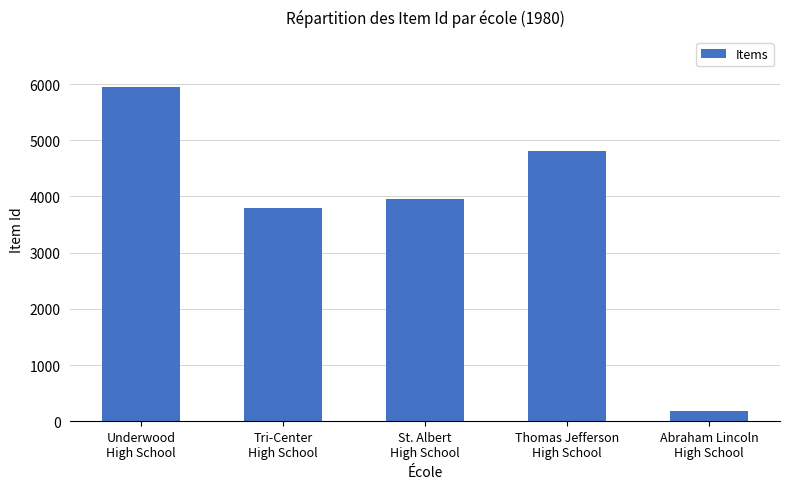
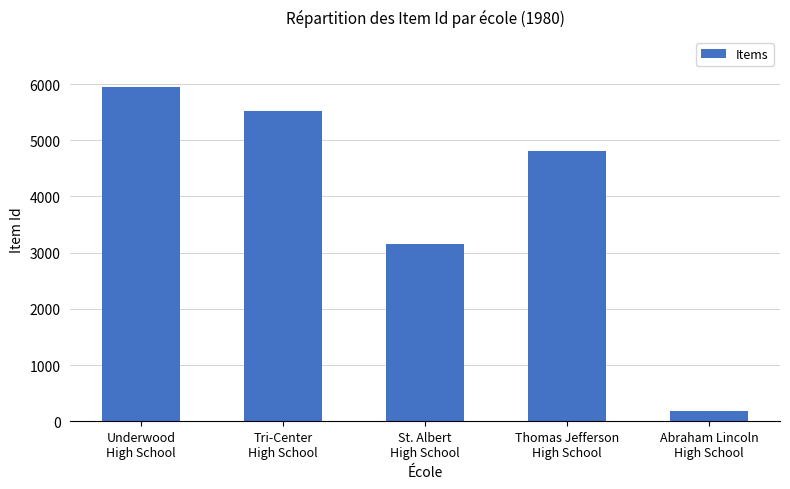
  {
    "Underwood High School": 5900,
-   "Tri-Center High School": 3800,
-   "St. Albert High School": 4000,
+   "Tri-Center High School": 5500,
+   "St. Albert High School": 3200,
    "Thomas Jefferson High School": 4800,
    "Abraham Lincoln High School": 200
  }
